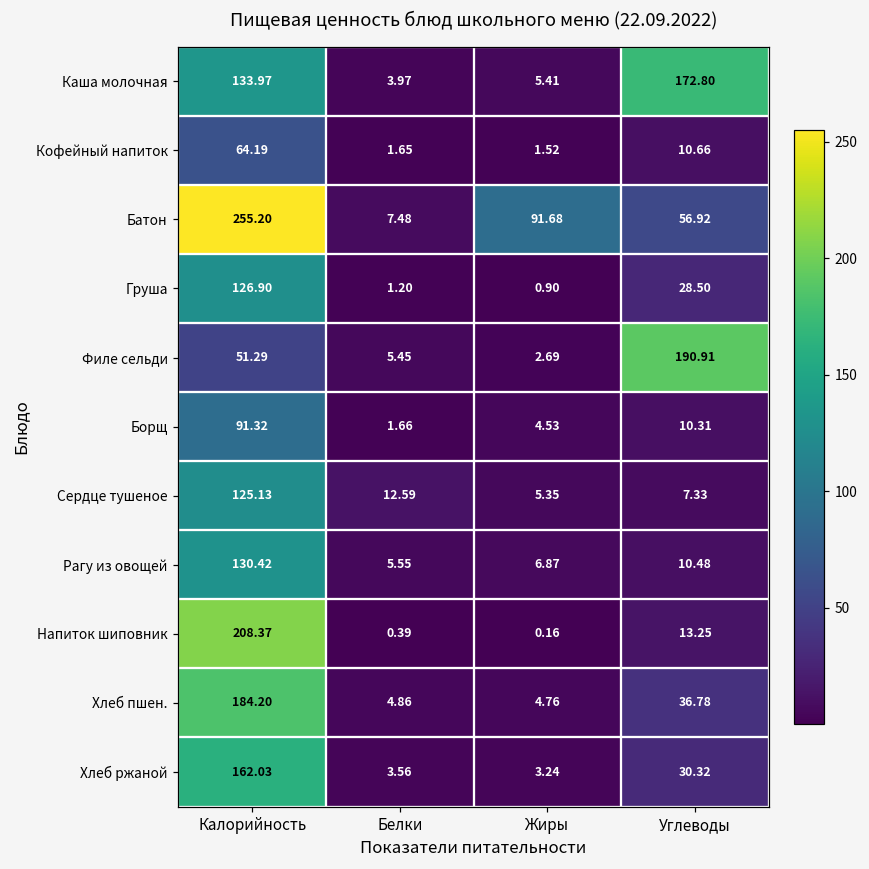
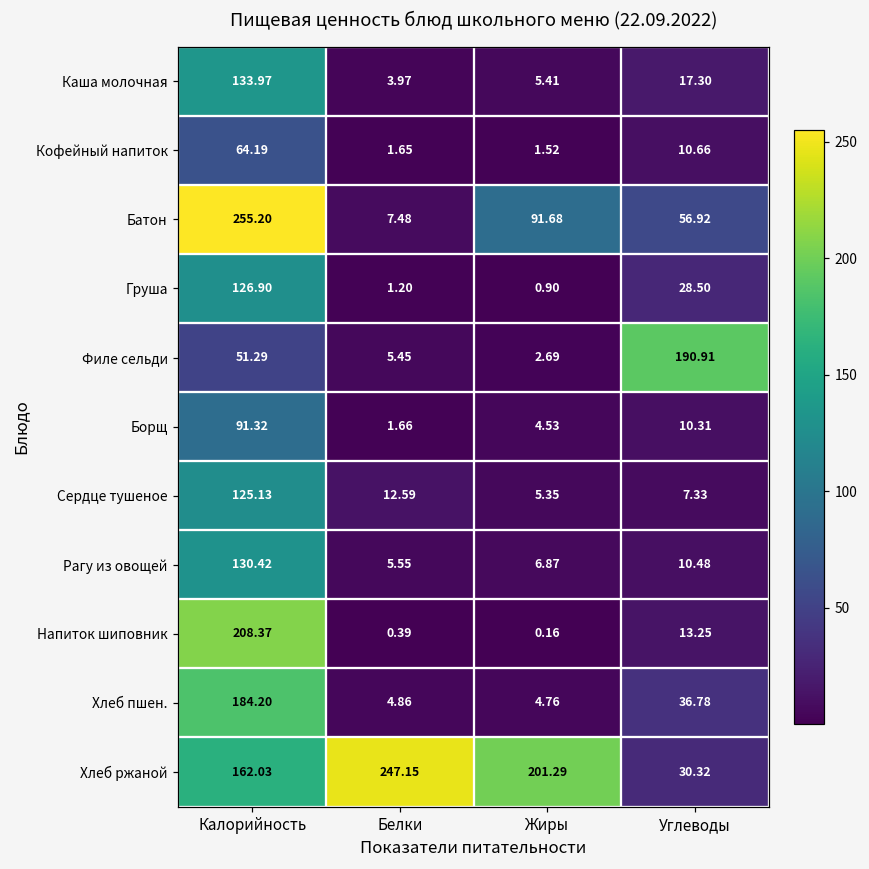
  {
    "Каша молочная": {
      "Калорийность": 133.97,
      "Белки": 3.97,
      "Жиры": 5.41,
-     "Углеводы": 172.80
+     "Углеводы": 17.30
    },
    "Кофейный напиток": {
      "Калорийность": 64.19,
      "Белки": 1.65,
      "Жиры": 1.52,
      "Углеводы": 10.66
    },
    "Батон": {
      "Калорийность": 255.20,
      "Белки": 7.48,
      "Жиры": 91.68,
      "Углеводы": 56.92
    },
    "Груша": {
      "Калорийность": 126.90,
      "Белки": 1.20,
      "Жиры": 0.90,
      "Углеводы": 28.50
    },
    "Филе сельди": {
      "Калорийность": 51.29,
      "Белки": 5.45,
      "Жиры": 2.69,
      "Углеводы": 190.91
    },
    "Борщ": {
      "Калорийность": 91.32,
      "Белки": 1.66,
      "Жиры": 4.53,
      "Углеводы": 10.31
    },
    "Сердце тушеное": {
      "Калорийность": 125.13,
      "Белки": 12.59,
      "Жиры": 5.35,
      "Углеводы": 7.33
    },
    "Рагу из овощей": {
      "Калорийность": 130.42,
      "Белки": 5.55,
      "Жиры": 6.87,
      "Углеводы": 10.48
    },
    "Напиток шиповник": {
      "Калорийность": 208.37,
      "Белки": 0.39,
      "Жиры": 0.16,
      "Углеводы": 13.25
    },
    "Хлеб пшен.": {
      "Калорийность": 184.20,
      "Белки": 4.86,
      "Жиры": 4.76,
      "Углеводы": 36.78
    },
    "Хлеб ржаной": {
      "Калорийность": 162.03,
-     "Белки": 3.56,
-     "Жиры": 3.24,
+     "Белки": 247.15,
+     "Жиры": 201.29,
      "Углеводы": 30.32
    }
  }
